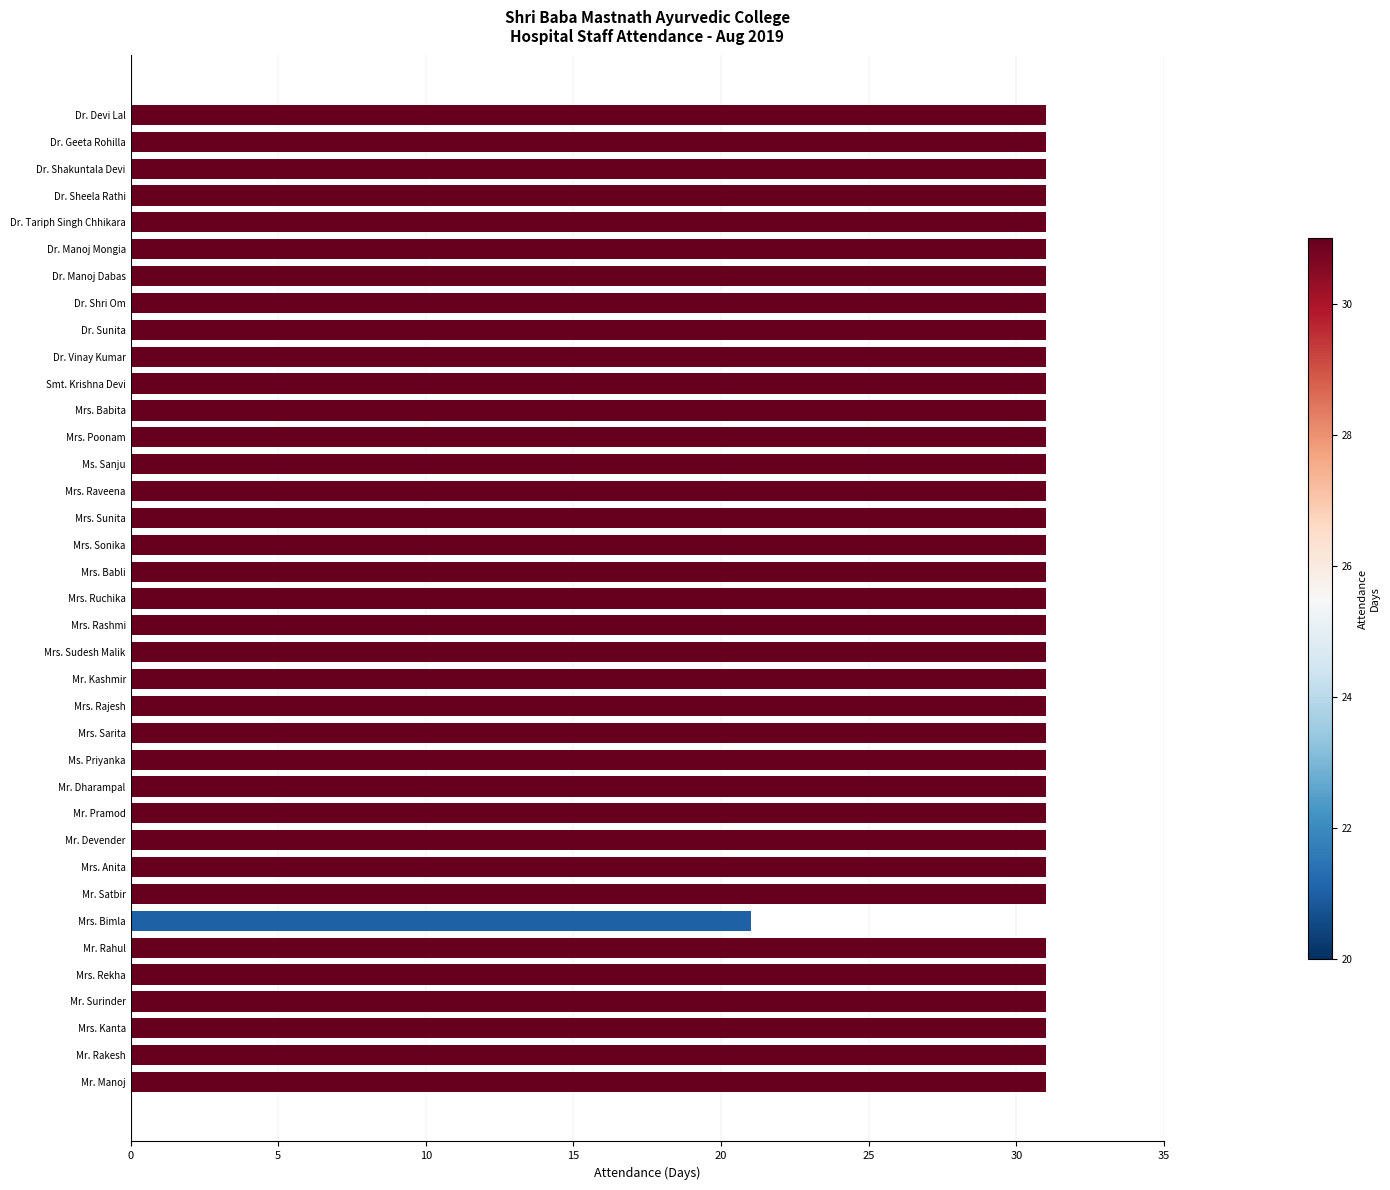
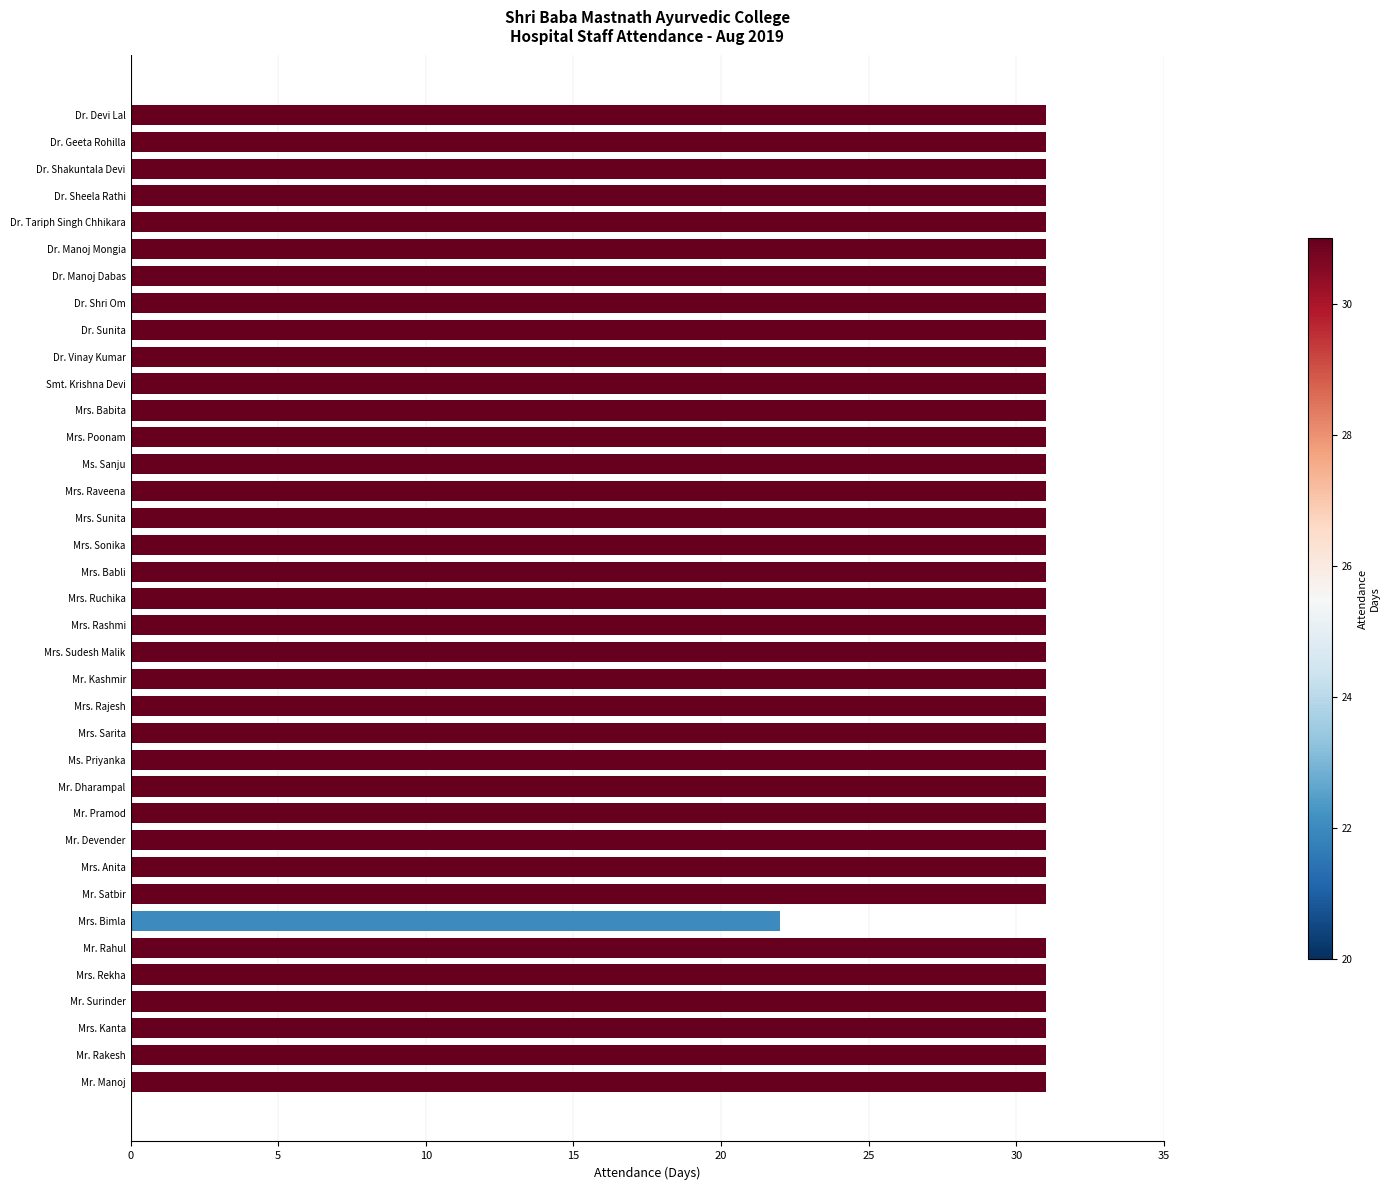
  {
    "Dr. Devi Lal": 31,
    "Dr. Geeta Rohilla": 31,
    "Dr. Shakuntala Devi": 31,
    "Dr. Sheela Rathi": 31,
    "Dr. Tariph Singh Chhikara": 31,
    "Dr. Manoj Mongia": 31,
    "Dr. Manoj Dabas": 31,
    "Dr. Shri Om": 31,
    "Dr. Sunita": 31,
    "Dr. Vinay Kumar": 31,
    "Smt. Krishna Devi": 31,
    "Mrs. Babita": 31,
    "Mrs. Poonam": 31,
    "Ms. Sanju": 31,
    "Mrs. Raveena": 31,
    "Mrs. Sunita": 31,
    "Mrs. Sonika": 31,
    "Mrs. Babli": 31,
    "Mrs. Ruchika": 31,
    "Mrs. Rashmi": 31,
    "Mrs. Sudesh Malik": 31,
    "Mr. Kashmir": 31,
    "Mrs. Rajesh": 31,
    "Mrs. Sarita": 31,
    "Ms. Priyanka": 31,
    "Mr. Dharampal": 31,
    "Mr. Pramod": 31,
    "Mr. Devender": 31,
    "Mrs. Anita": 31,
    "Mr. Satbir": 31,
-   "Mrs. Bimla": 21,
+   "Mrs. Bimla": 22,
    "Mr. Rahul": 31,
    "Mrs. Rekha": 31,
    "Mr. Surinder": 31,
    "Mrs. Kanta": 31,
    "Mr. Rakesh": 31,
    "Mr. Manoj": 31
  }
